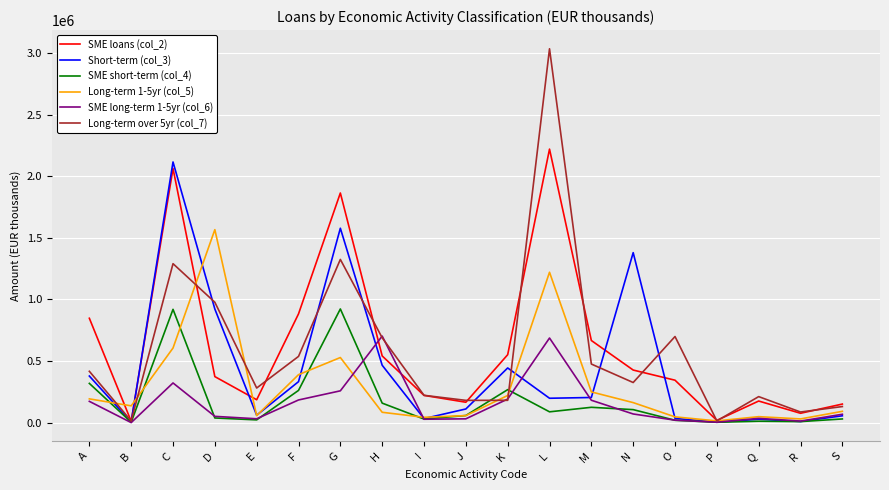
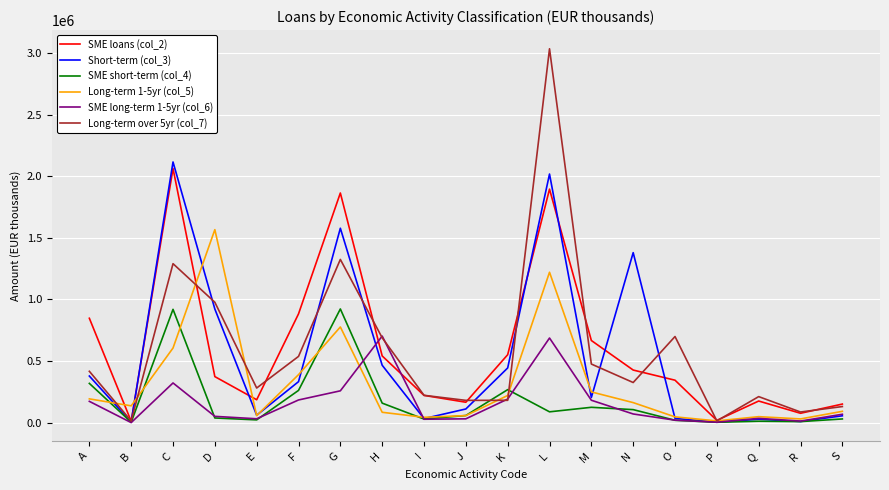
  {
    "SME loans (col_2)": {
      "A": 850000,
      "C": 2060000,
      "D": 370000,
      "E": 190000,
      "F": 880000,
      "G": 1860000,
      "H": 540000,
      "K": 550000,
-     "L": 2220000,
+     "L": 1900000,
      "M": 670000,
      "N": 430000,
      "O": 340000,
      "Q": 180000
    },
    "Short-term (col_3)": {
      "A": 380000,
      "C": 2120000,
      "D": 920000,
      "F": 330000,
      "G": 1580000,
      "H": 470000,
      "J": 110000,
      "K": 440000,
-     "L": 200000,
+     "L": 2020000,
      "M": 200000,
      "N": 1380000
    },
    "SME short-term (col_4)": {
      "A": 320000,
      "C": 920000,
      "F": 260000,
      "G": 920000,
      "H": 160000,
      "K": 270000,
      "L": 90000,
      "M": 120000,
      "N": 110000,
      "S": 30000
    },
    "Long-term 1-5yr (col_5)": {
      "B": 140000,
      "C": 610000,
      "D": 1570000,
      "F": 390000,
-     "G": 530000,
+     "G": 780000,
      "H": 80000,
      "K": 220000,
      "L": 1220000,
      "M": 250000,
      "N": 160000,
      "S": 90000
    },
    "SME long-term 1-5yr (col_6)": {
      "C": 320000,
      "F": 180000,
      "G": 260000,
      "J": 30000,
      "L": 690000,
      "M": 180000,
      "N": 70000
    },
    "Long-term over 5yr (col_7)": {
      "A": 420000,
      "C": 1290000,
      "D": 980000,
      "E": 280000,
      "F": 540000,
      "G": 1320000,
      "L": 3030000,
      "M": 480000,
      "N": 330000,
      "O": 700000,
      "Q": 210000
    }
  }
